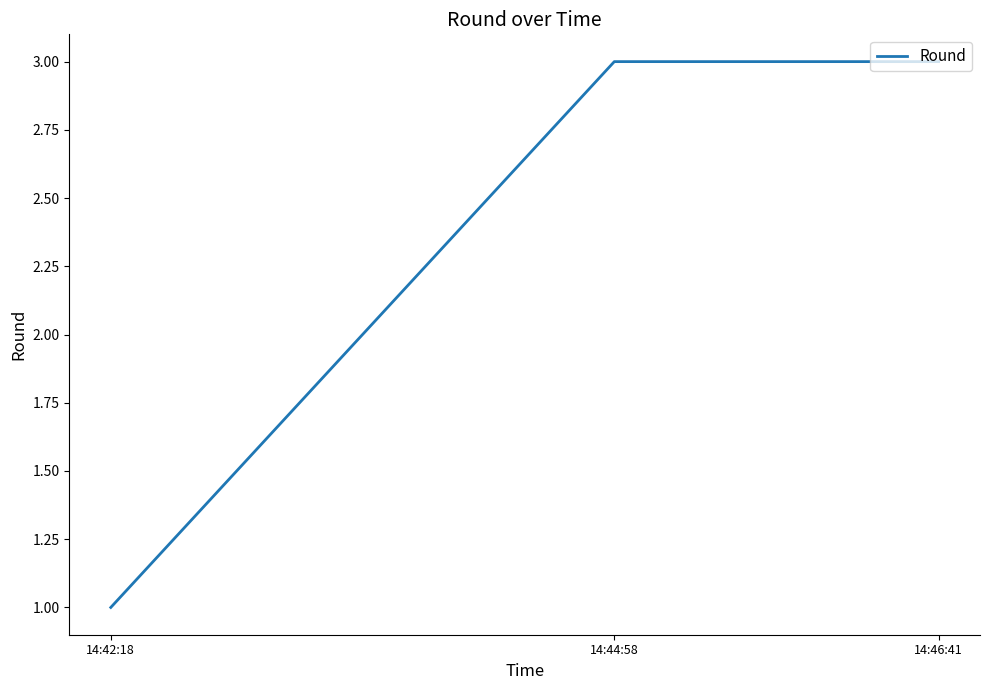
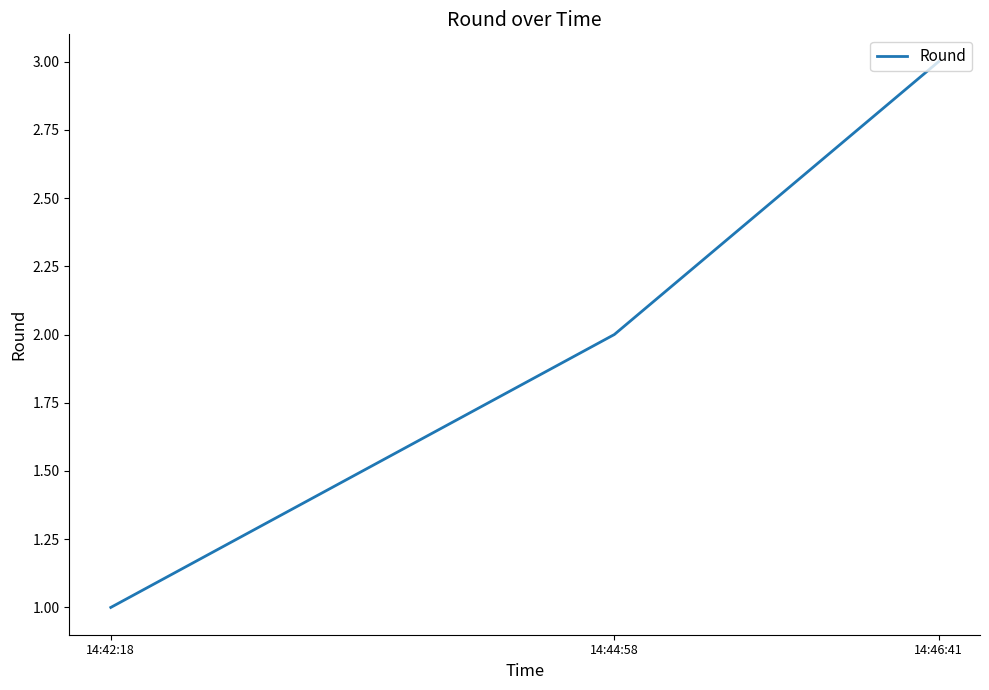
  {
    "14:42:18": 1,
-   "14:44:58": 3
+   "14:44:58": 2
  }
